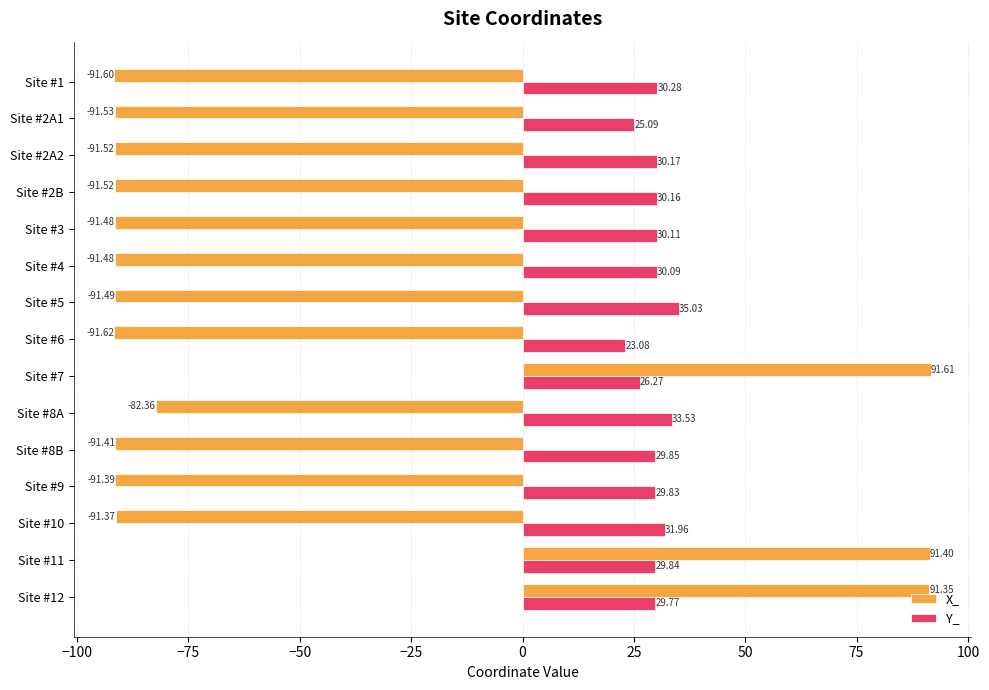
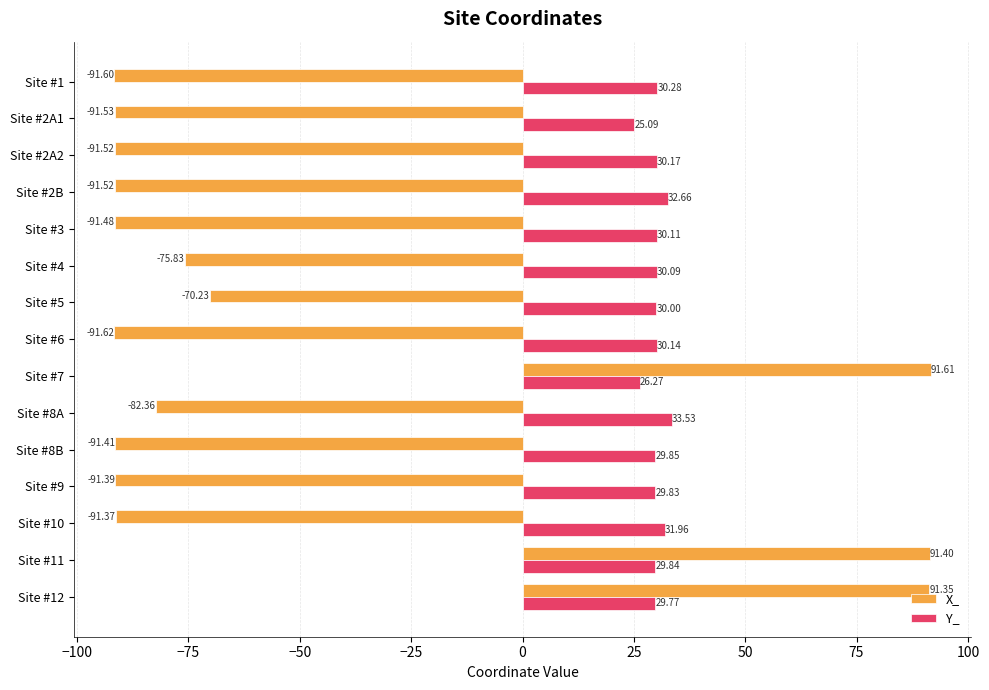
  {
    "X_": {
      "Site #1": -91.60,
      "Site #2A1": -91.53,
      "Site #2A2": -91.52,
      "Site #2B": -91.52,
      "Site #3": -91.48,
-     "Site #4": -91.48,
-     "Site #5": -91.49,
+     "Site #4": -75.83,
+     "Site #5": -70.23,
      "Site #6": -91.62,
      "Site #7": 91.61,
      "Site #8A": -82.36,
      "Site #8B": -91.41,
      "Site #9": -91.39,
      "Site #10": -91.37,
      "Site #11": 91.40,
      "Site #12": 91.35
    },
    "Y_": {
      "Site #1": 30.28,
      "Site #2A1": 25.09,
      "Site #2A2": 30.17,
-     "Site #2B": 30.16,
+     "Site #2B": 32.66,
      "Site #3": 30.11,
      "Site #4": 30.09,
-     "Site #5": 35.03,
-     "Site #6": 23.08,
+     "Site #5": 30.00,
+     "Site #6": 30.14,
      "Site #7": 26.27,
      "Site #8A": 33.53,
      "Site #8B": 29.85,
      "Site #9": 29.83,
      "Site #10": 31.96,
      "Site #11": 29.84,
      "Site #12": 29.77
    }
  }
